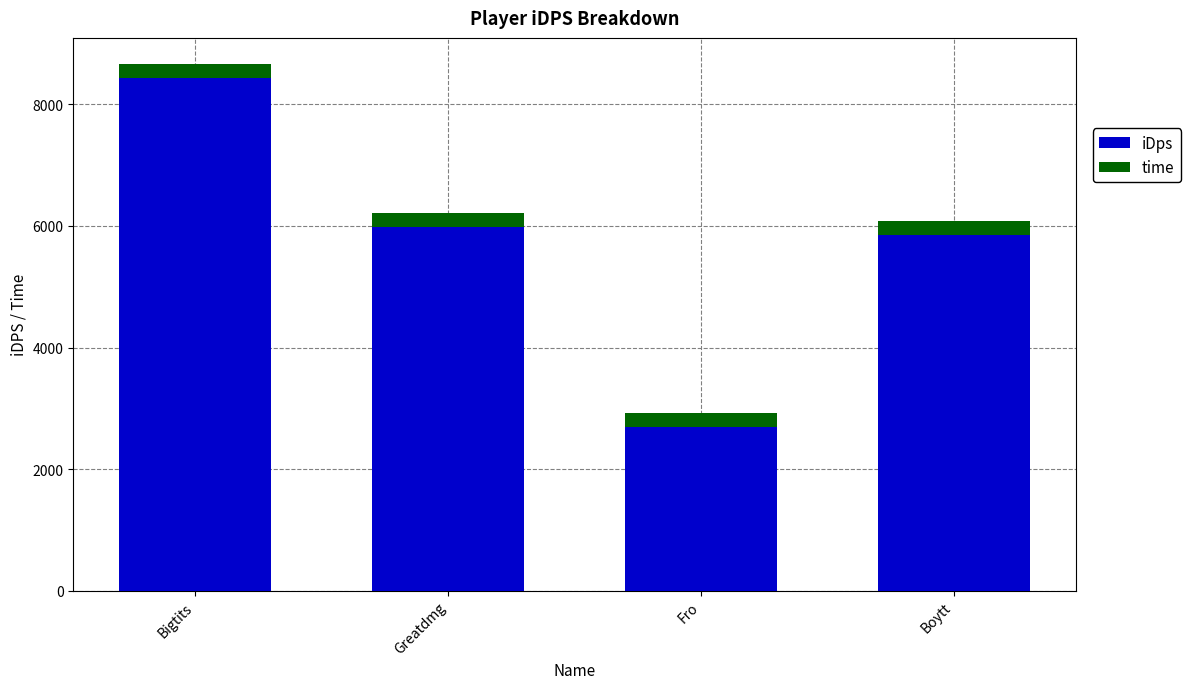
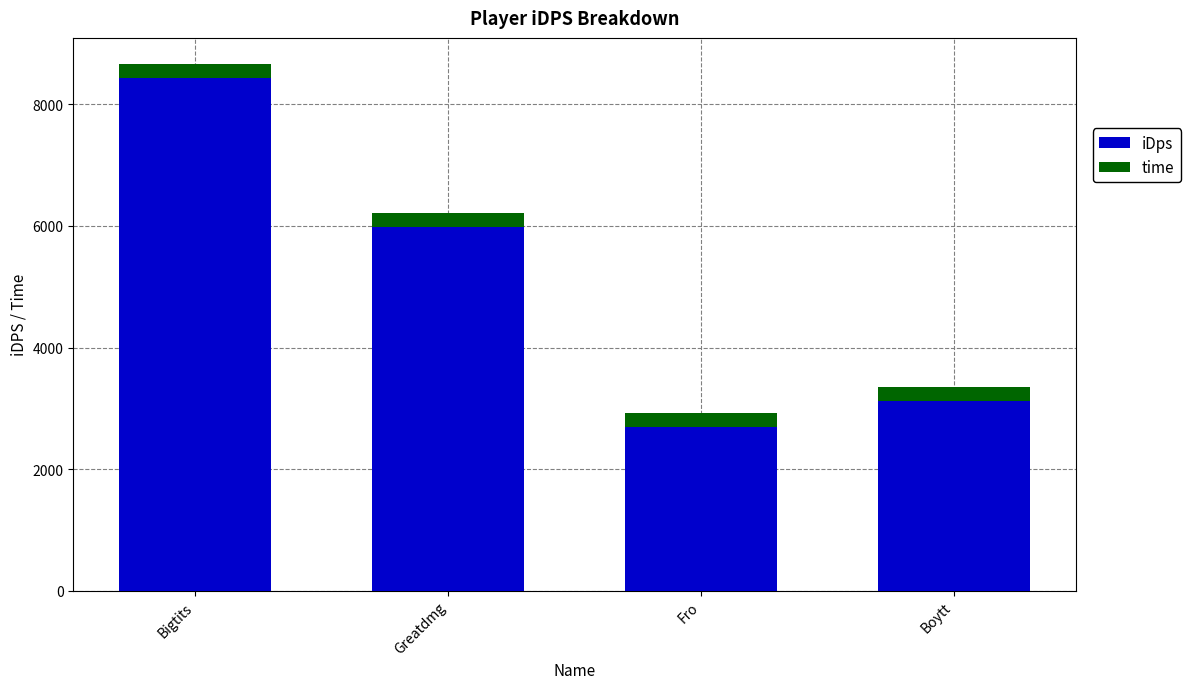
  {
    "iDps": {
      "Bigtits": 8400,
      "Greatdmg": 6000,
      "Fro": 2700,
-     "Boytt": 5800
+     "Boytt": 3100
    },
    "time": {
      "Bigtits": 200,
      "Greatdmg": 200,
      "Fro": 200,
      "Boytt": 200
    }
  }
